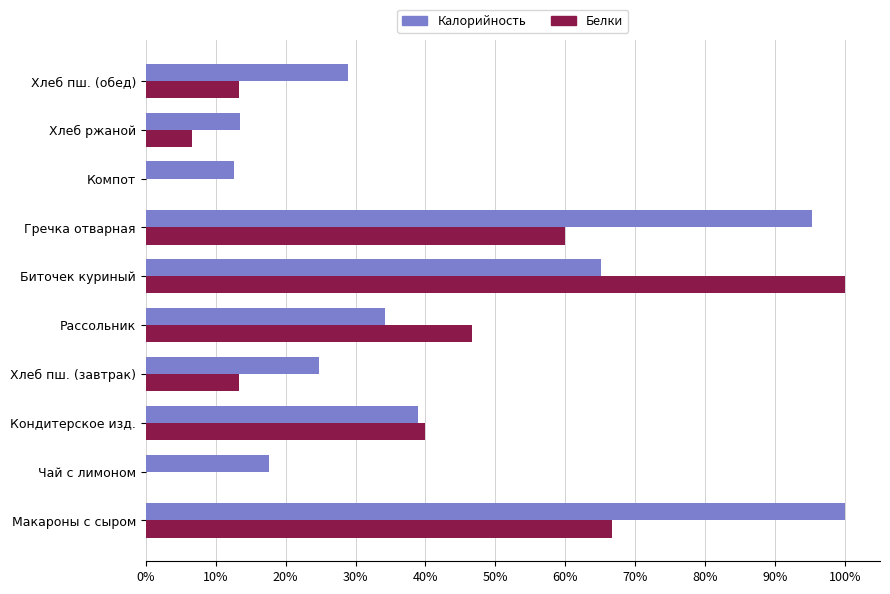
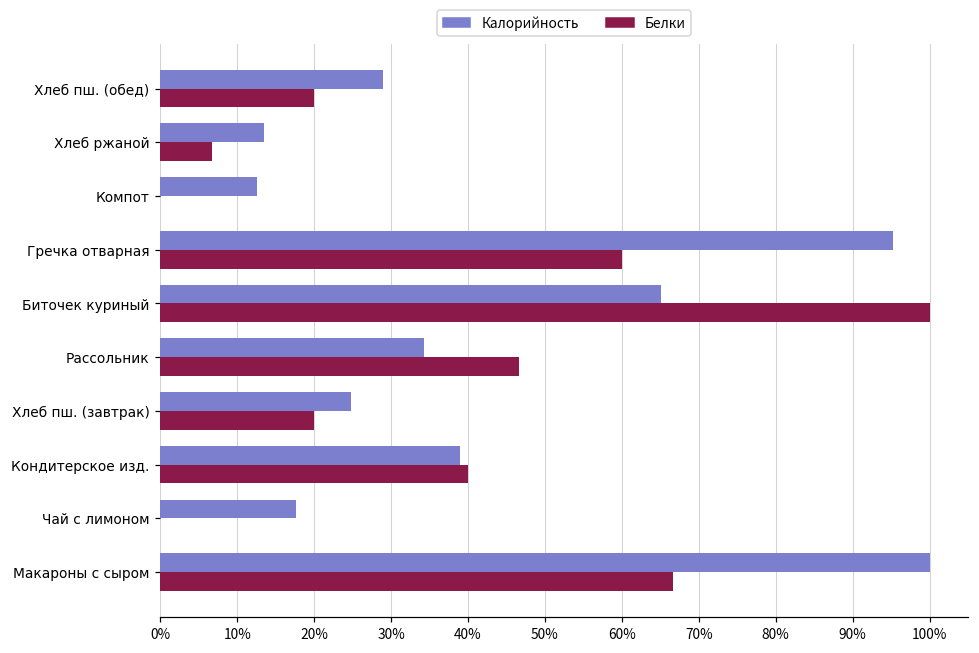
  {
    "Калорийность": {
      "Хлеб пш. (обед)": "29%",
      "Хлеб ржаной": "14%",
      "Компот": "13%",
      "Гречка отварная": "95%",
      "Биточек куриный": "65%",
      "Рассольник": "34%",
      "Хлеб пш. (завтрак)": "25%",
      "Кондитерское изд.": "39%",
      "Чай с лимоном": "18%",
      "Макароны с сыром": "100%"
    },
    "Белки": {
-     "Хлеб пш. (обед)": "13%",
+     "Хлеб пш. (обед)": "20%",
      "Хлеб ржаной": "7%",
      "Компот": "0%",
      "Гречка отварная": "60%",
      "Биточек куриный": "100%",
      "Рассольник": "47%",
-     "Хлеб пш. (завтрак)": "13%",
+     "Хлеб пш. (завтрак)": "20%",
      "Кондитерское изд.": "40%",
      "Чай с лимоном": "0%",
      "Макароны с сыром": "67%"
    }
  }
